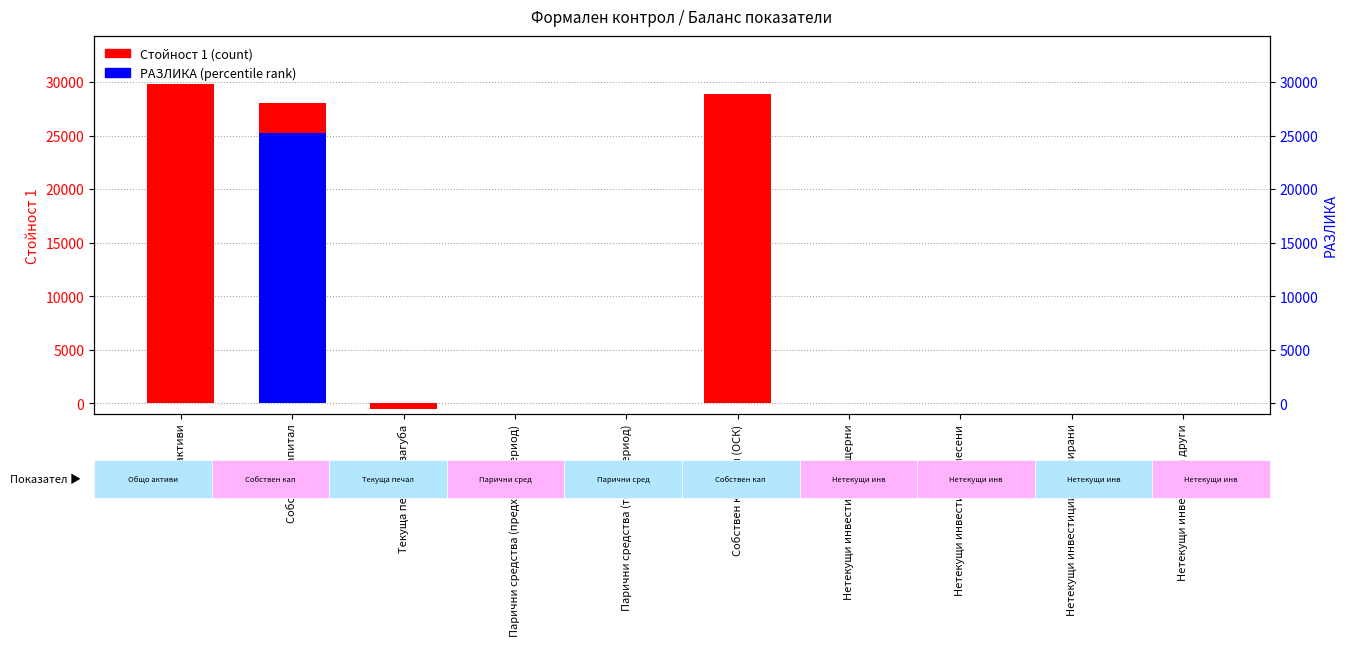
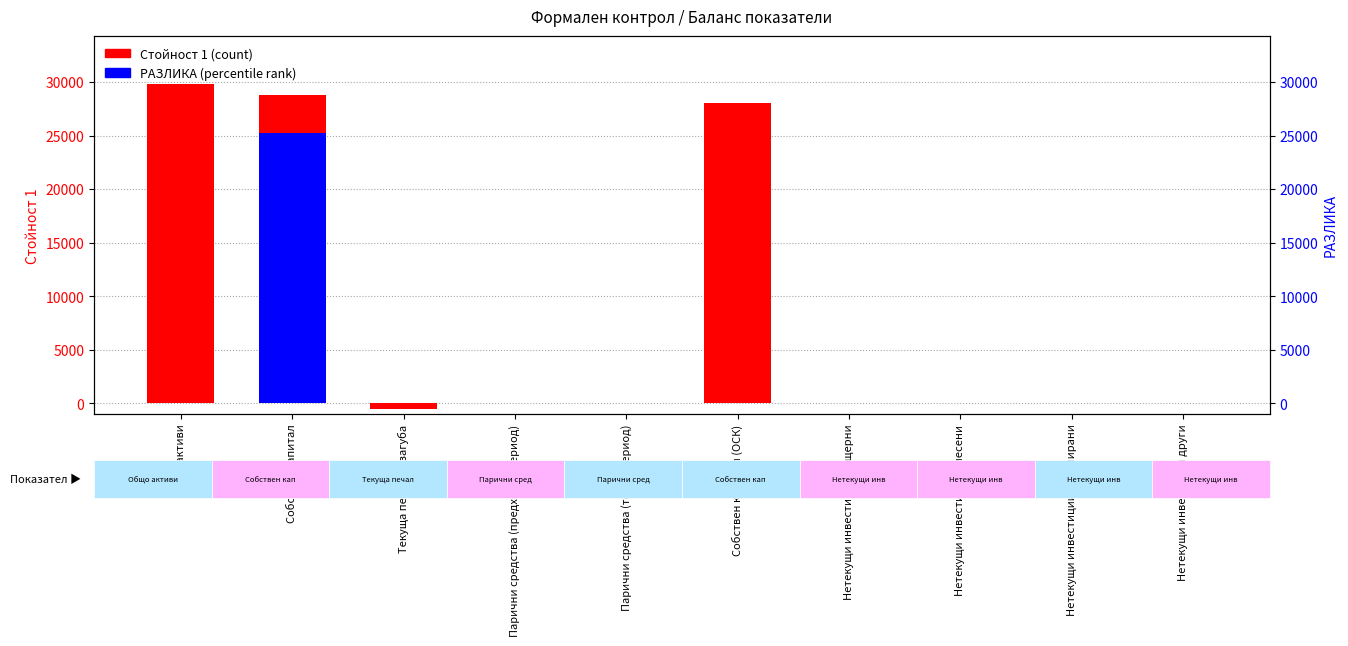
  {
    "Стойност 1 (count)": {
      "Общо активи": 29800,
-     "Собствен капитал": 28000,
+     "Собствен капитал": 28800,
      "Текуща печалба/загуба": -500,
-     "Собствен капитал (ОСК)": 28900,
+     "Собствен капитал (ОСК)": 28000,
      "Нетекущи инвестиции дъщерни": 0,
      "Нетекущи инвестиции смесени": 0,
      "Нетекущи инвестиции асоциирани": 0,
      "Нетекущи инвестиции други": 0
    },
    "РАЗЛИКА (percentile rank)": {
      "Общо активи": 0,
      "Текуща печалба/загуба": 0,
      "Парични средства (предходен период)": 0,
      "Парични средства (текущ период)": 0,
      "Собствен капитал (ОСК)": 0,
      "Нетекущи инвестиции дъщерни": 0,
      "Нетекущи инвестиции смесени": 0,
      "Нетекущи инвестиции асоциирани": 0,
      "Нетекущи инвестиции други": 0
    }
  }
